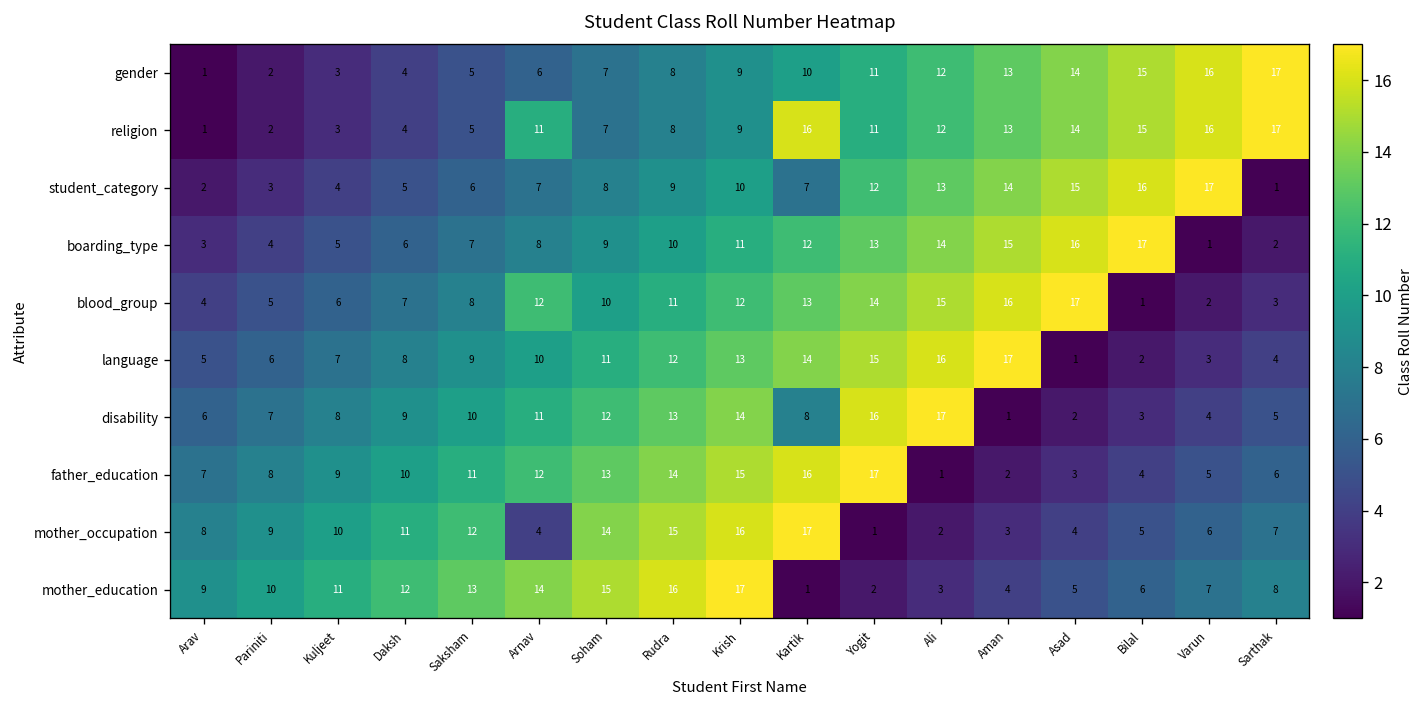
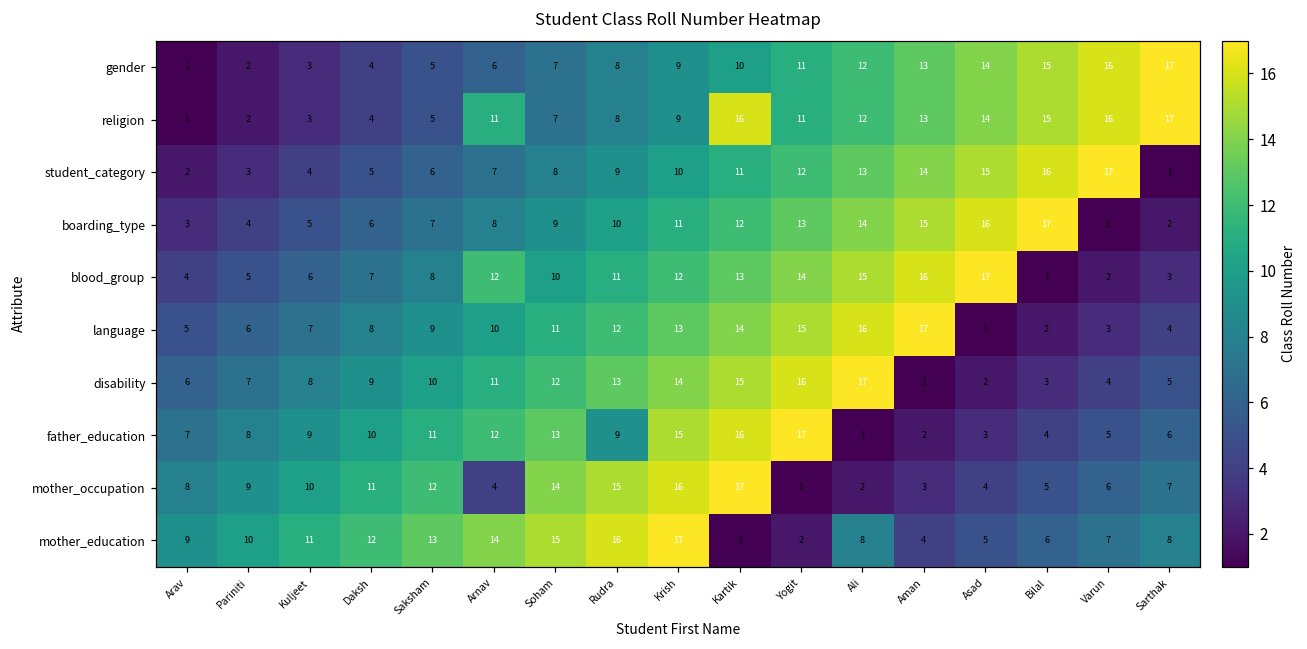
  {
    "gender": {
      "Arav": 1,
      "Pariniti": 2,
      "Kuljeet": 3,
      "Daksh": 4,
      "Saksham": 5,
      "Arnav": 6,
      "Soham": 7,
      "Rudra": 8,
      "Krish": 9,
      "Kartik": 10,
      "Yogit": 11,
      "Ali": 12,
      "Aman": 13,
      "Asad": 14,
      "Bilal": 15,
      "Varun": 16,
      "Sarthak": 17
    },
    "religion": {
      "Arav": 1,
      "Pariniti": 2,
      "Kuljeet": 3,
      "Daksh": 4,
      "Saksham": 5,
      "Arnav": 11,
      "Soham": 7,
      "Rudra": 8,
      "Krish": 9,
      "Kartik": 16,
      "Yogit": 11,
      "Ali": 12,
      "Aman": 13,
      "Asad": 14,
      "Bilal": 15,
      "Varun": 16,
      "Sarthak": 17
    },
    "student_category": {
      "Arav": 2,
      "Pariniti": 3,
      "Kuljeet": 4,
      "Daksh": 5,
      "Saksham": 6,
      "Arnav": 7,
      "Soham": 8,
      "Rudra": 9,
      "Krish": 10,
-     "Kartik": 7,
+     "Kartik": 11,
      "Yogit": 12,
      "Ali": 13,
      "Aman": 14,
      "Asad": 15,
      "Bilal": 16,
      "Varun": 17,
      "Sarthak": 1
    },
    "boarding_type": {
      "Arav": 3,
      "Pariniti": 4,
      "Kuljeet": 5,
      "Daksh": 6,
      "Saksham": 7,
      "Arnav": 8,
      "Soham": 9,
      "Rudra": 10,
      "Krish": 11,
      "Kartik": 12,
      "Yogit": 13,
      "Ali": 14,
      "Aman": 15,
      "Asad": 16,
      "Bilal": 17,
      "Varun": 1,
      "Sarthak": 2
    },
    "blood_group": {
      "Arav": 4,
      "Pariniti": 5,
      "Kuljeet": 6,
      "Daksh": 7,
      "Saksham": 8,
      "Arnav": 12,
      "Soham": 10,
      "Rudra": 11,
      "Krish": 12,
      "Kartik": 13,
      "Yogit": 14,
      "Ali": 15,
      "Aman": 16,
      "Asad": 17,
      "Bilal": 1,
      "Varun": 2,
      "Sarthak": 3
    },
    "language": {
      "Arav": 5,
      "Pariniti": 6,
      "Kuljeet": 7,
      "Daksh": 8,
      "Saksham": 9,
      "Arnav": 10,
      "Soham": 11,
      "Rudra": 12,
      "Krish": 13,
      "Kartik": 14,
      "Yogit": 15,
      "Ali": 16,
      "Aman": 17,
      "Asad": 1,
      "Bilal": 2,
      "Varun": 3,
      "Sarthak": 4
    },
    "disability": {
      "Arav": 6,
      "Pariniti": 7,
      "Kuljeet": 8,
      "Daksh": 9,
      "Saksham": 10,
      "Arnav": 11,
      "Soham": 12,
      "Rudra": 13,
      "Krish": 14,
-     "Kartik": 8,
+     "Kartik": 15,
      "Yogit": 16,
      "Ali": 17,
      "Aman": 1,
      "Asad": 2,
      "Bilal": 3,
      "Varun": 4,
      "Sarthak": 5
    },
    "father_education": {
      "Arav": 7,
      "Pariniti": 8,
      "Kuljeet": 9,
      "Daksh": 10,
      "Saksham": 11,
      "Arnav": 12,
      "Soham": 13,
-     "Rudra": 14,
+     "Rudra": 9,
      "Krish": 15,
      "Kartik": 16,
      "Yogit": 17,
      "Ali": 1,
      "Aman": 2,
      "Asad": 3,
      "Bilal": 4,
      "Varun": 5,
      "Sarthak": 6
    },
    "mother_occupation": {
      "Arav": 8,
      "Pariniti": 9,
      "Kuljeet": 10,
      "Daksh": 11,
      "Saksham": 12,
      "Arnav": 4,
      "Soham": 14,
      "Rudra": 15,
      "Krish": 16,
      "Kartik": 17,
      "Yogit": 1,
      "Ali": 2,
      "Aman": 3,
      "Asad": 4,
      "Bilal": 5,
      "Varun": 6,
      "Sarthak": 7
    },
    "mother_education": {
      "Arav": 9,
      "Pariniti": 10,
      "Kuljeet": 11,
      "Daksh": 12,
      "Saksham": 13,
      "Arnav": 14,
      "Soham": 15,
      "Rudra": 16,
      "Krish": 17,
      "Kartik": 1,
      "Yogit": 2,
-     "Ali": 3,
+     "Ali": 8,
      "Aman": 4,
      "Asad": 5,
      "Bilal": 6,
      "Varun": 7,
      "Sarthak": 8
    }
  }
